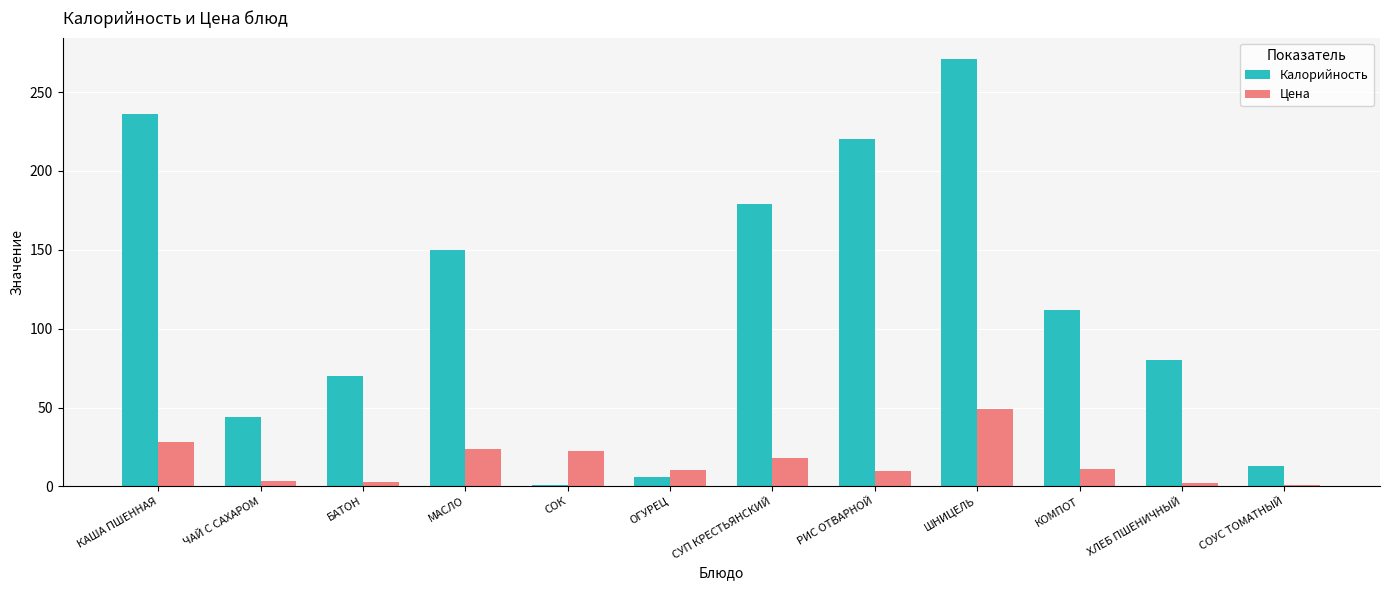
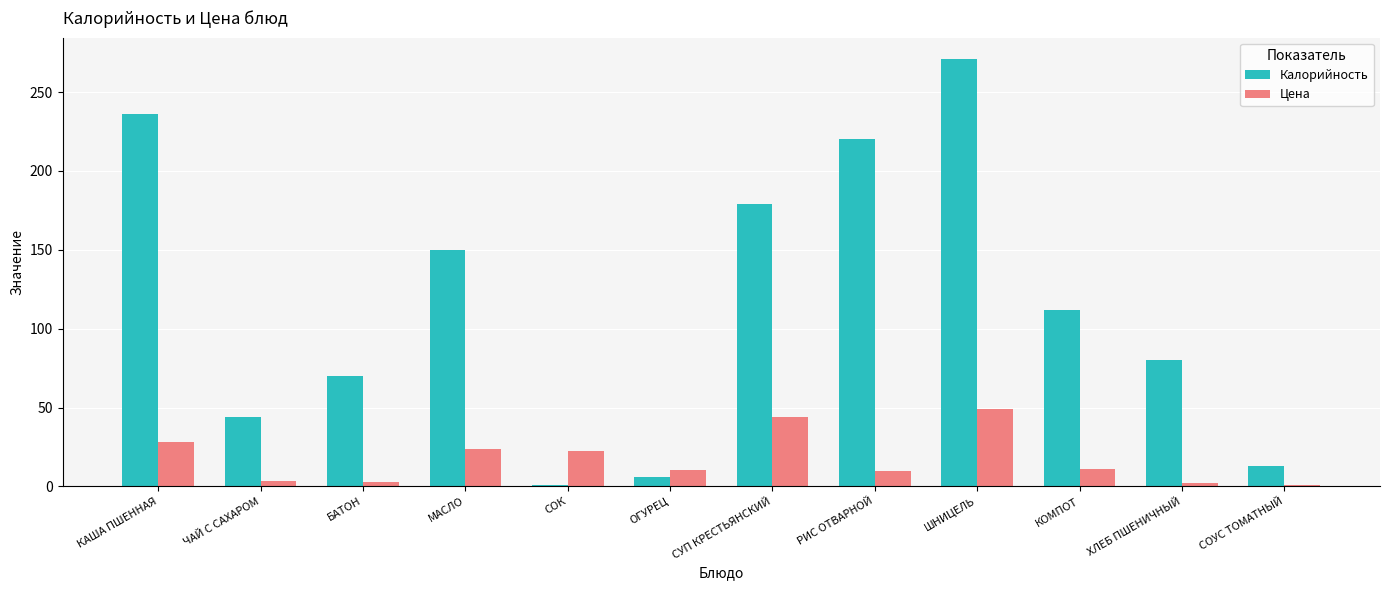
  {
    "Калорийность": {
      "КАША ПШЕННАЯ": 236,
      "ЧАЙ С САХАРОМ": 44,
      "БАТОН": 70,
      "МАСЛО": 150,
      "ОГУРЕЦ": 6,
      "СУП КРЕСТЬЯНСКИЙ": 179,
      "РИС ОТВАРНОЙ": 220,
      "ШНИЦЕЛЬ": 271,
      "КОМПОТ": 112,
      "ХЛЕБ ПШЕНИЧНЫЙ": 80,
      "СОУС ТОМАТНЫЙ": 13
    },
    "Цена": {
      "КАША ПШЕННАЯ": 28,
      "ЧАЙ С САХАРОМ": 3,
      "БАТОН": 3,
      "МАСЛО": 24,
      "СОК": 22,
      "ОГУРЕЦ": 10,
-     "СУП КРЕСТЬЯНСКИЙ": 18,
+     "СУП КРЕСТЬЯНСКИЙ": 44,
      "РИС ОТВАРНОЙ": 10,
      "ШНИЦЕЛЬ": 49,
      "КОМПОТ": 11,
      "ХЛЕБ ПШЕНИЧНЫЙ": 2
    }
  }
